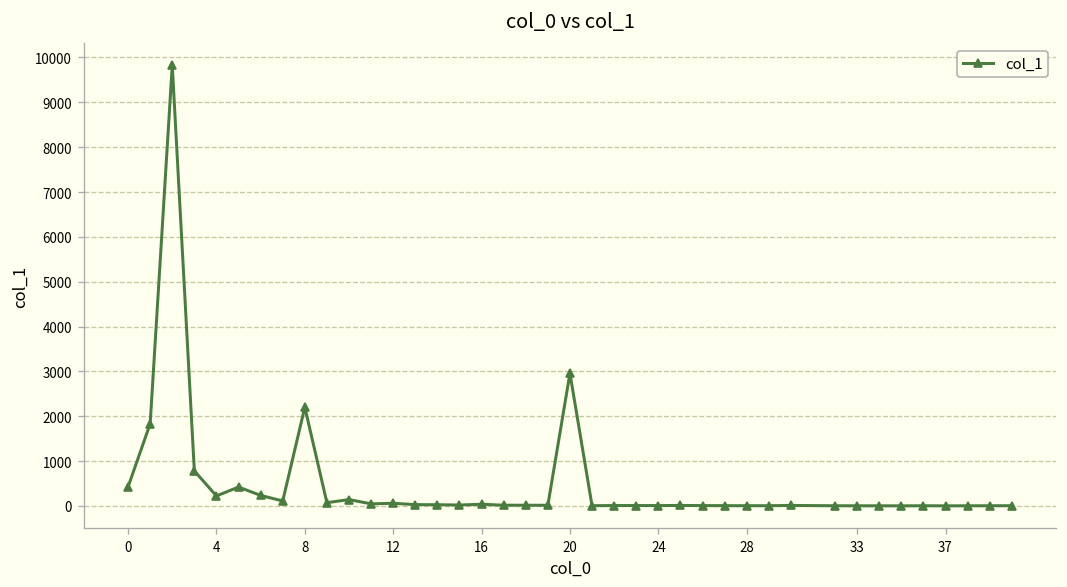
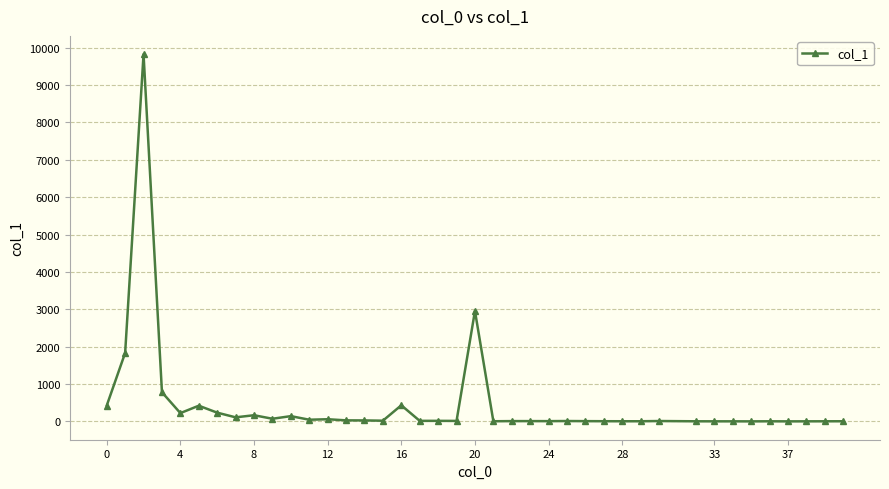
  {
    "0": 400,
    "4": 200,
-   "8": 2200,
+   "8": 200,
    "12": 100,
-   "16": 0,
+   "16": 400,
    "20": 3000,
    "24": 0,
    "28": 0,
    "33": 0,
    "37": 0
  }
